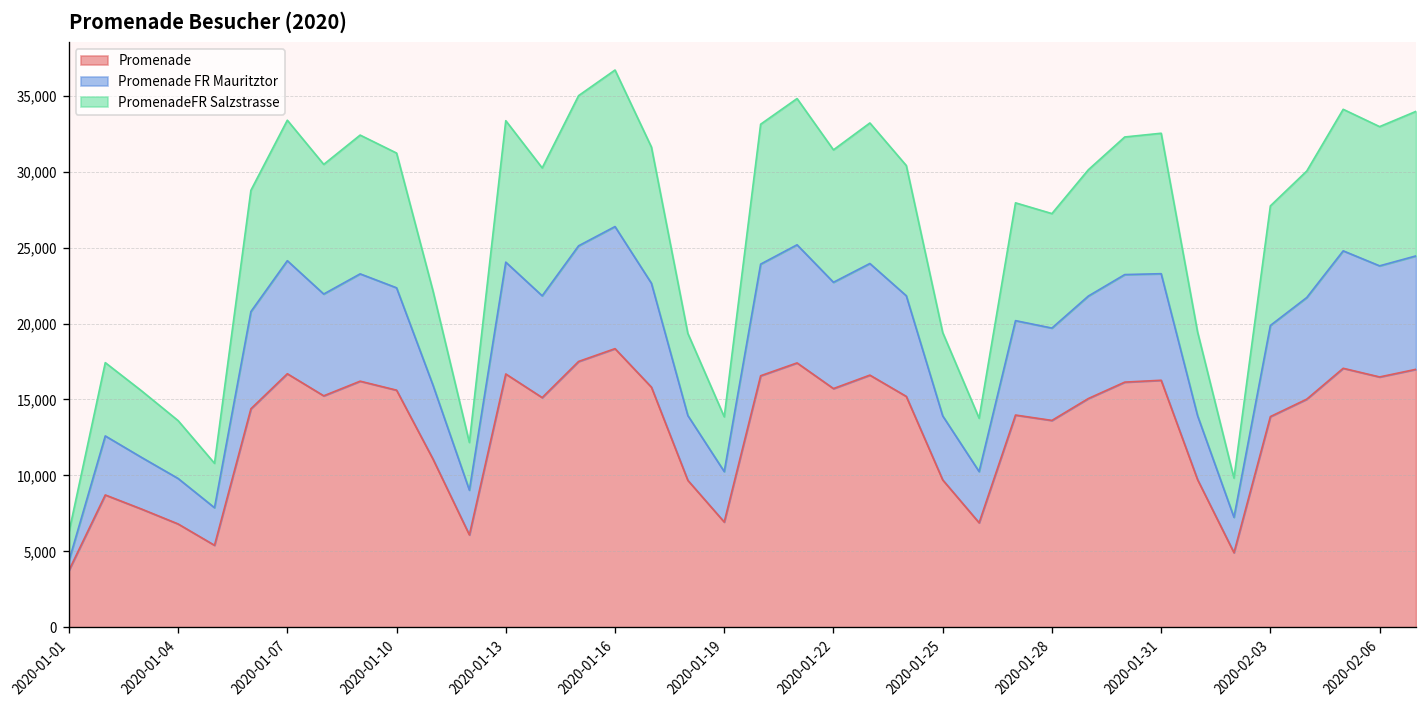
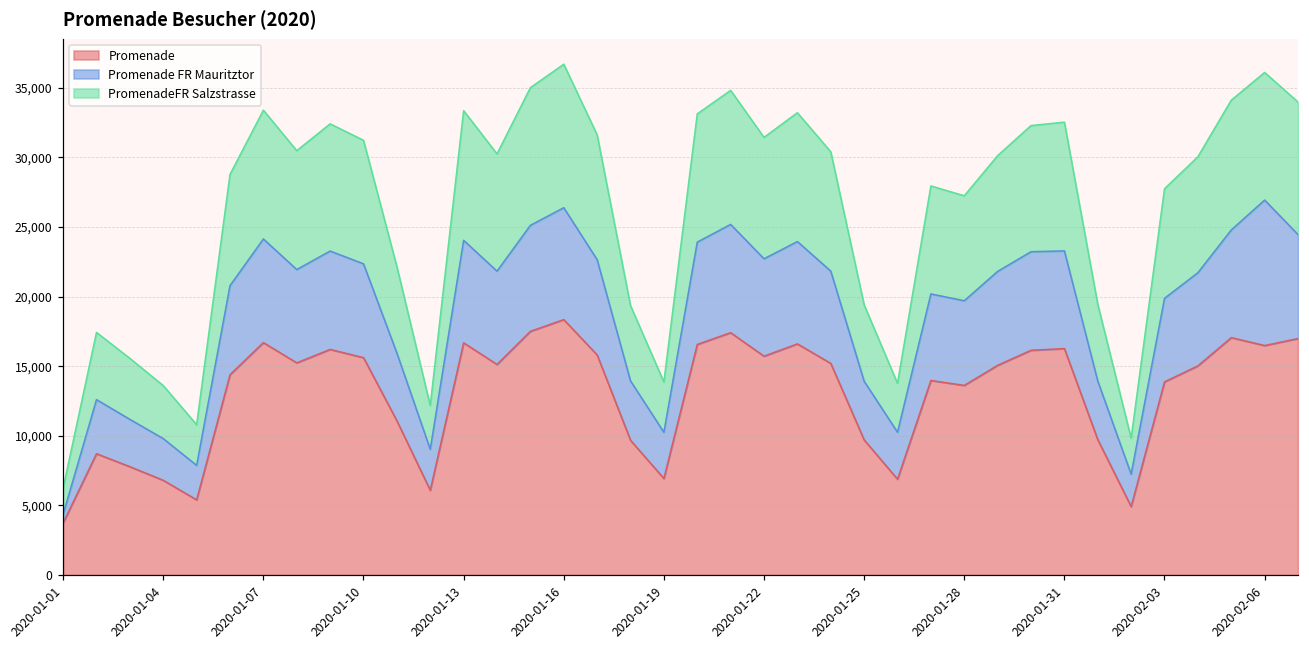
  {
    "Promenade": {
      "2020-01-01": "3,700",
      "2020-01-04": "6,800",
      "2020-01-07": "16,700",
      "2020-01-10": "15,600",
      "2020-01-13": "16,700",
      "2020-01-16": "18,300",
      "2020-01-19": "6,900",
      "2020-01-22": "15,700",
      "2020-01-25": "9,700",
      "2020-01-28": "13,600",
      "2020-01-31": "16,300",
      "2020-02-03": "13,900",
      "2020-02-06": "16,500"
    },
    "Promenade FR Mauritztor": {
      "2020-01-01": "600",
      "2020-01-04": "3,000",
      "2020-01-07": "7,400",
      "2020-01-10": "6,700",
      "2020-01-13": "7,400",
      "2020-01-16": "8,000",
      "2020-01-19": "3,300",
      "2020-01-22": "7,000",
      "2020-01-25": "4,200",
      "2020-01-28": "6,100",
      "2020-01-31": "7,000",
      "2020-02-03": "6,000",
-     "2020-02-06": "7,300"
+     "2020-02-06": "10,400"
    },
    "PromenadeFR Salzstrasse": {
      "2020-01-01": "1,900",
      "2020-01-04": "3,800",
      "2020-01-07": "9,300",
      "2020-01-10": "8,900",
      "2020-01-13": "9,300",
      "2020-01-16": "10,300",
      "2020-01-19": "3,600",
      "2020-01-22": "8,700",
      "2020-01-25": "5,500",
      "2020-01-28": "7,500",
      "2020-01-31": "9,200",
      "2020-02-03": "7,900",
      "2020-02-06": "9,200"
    }
  }
